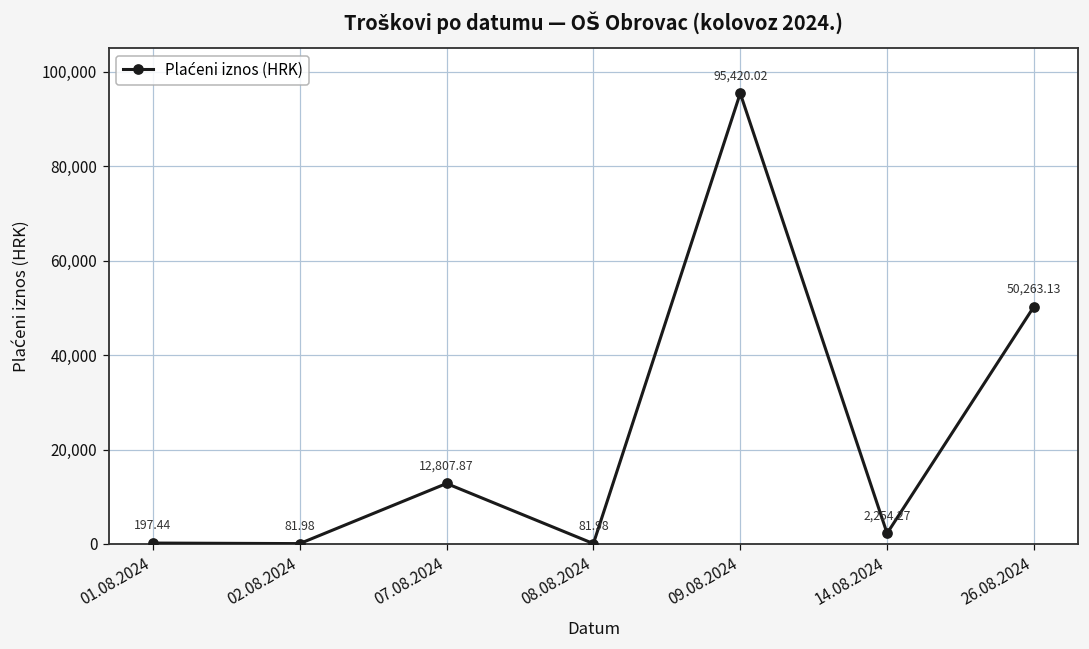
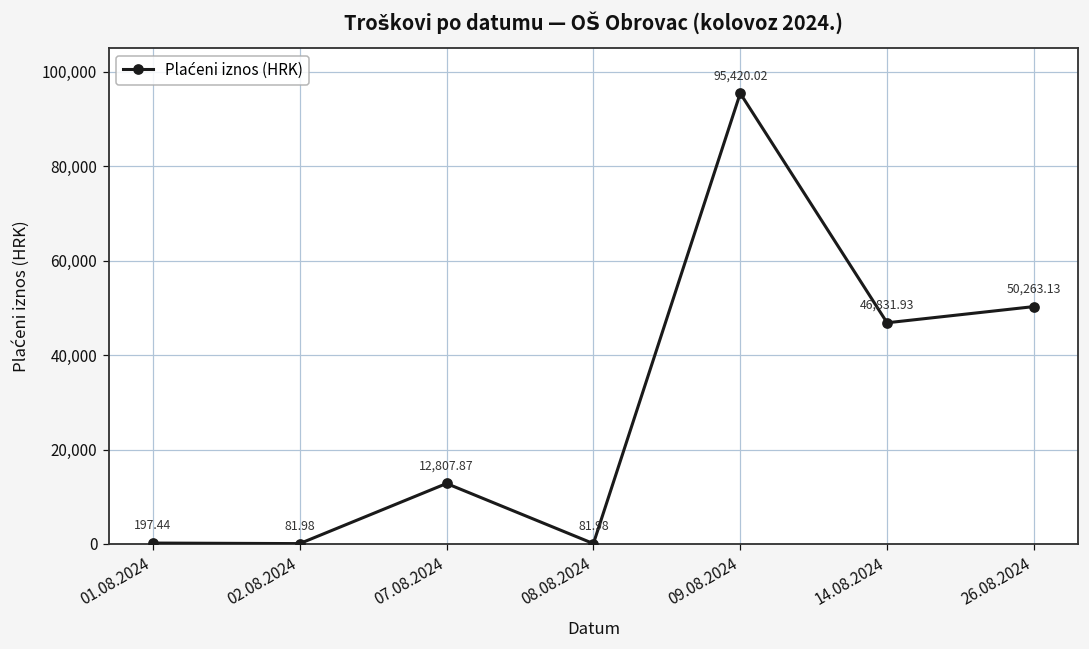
  {
    "01.08.2024": "197.44",
    "02.08.2024": "81.98",
    "07.08.2024": "12,807.87",
    "08.08.2024": "81.98",
    "09.08.2024": "95,420.02",
-   "14.08.2024": "2,254.27",
+   "14.08.2024": "46,831.93",
    "26.08.2024": "50,263.13"
  }
